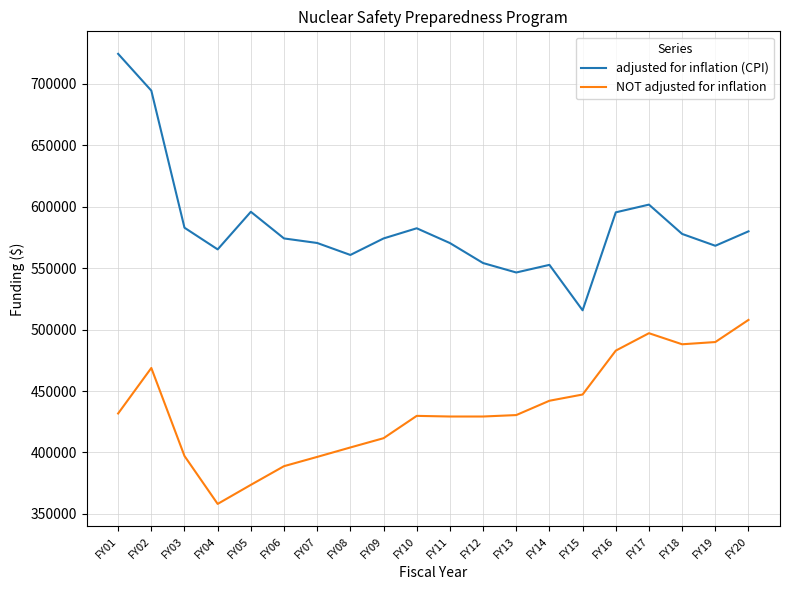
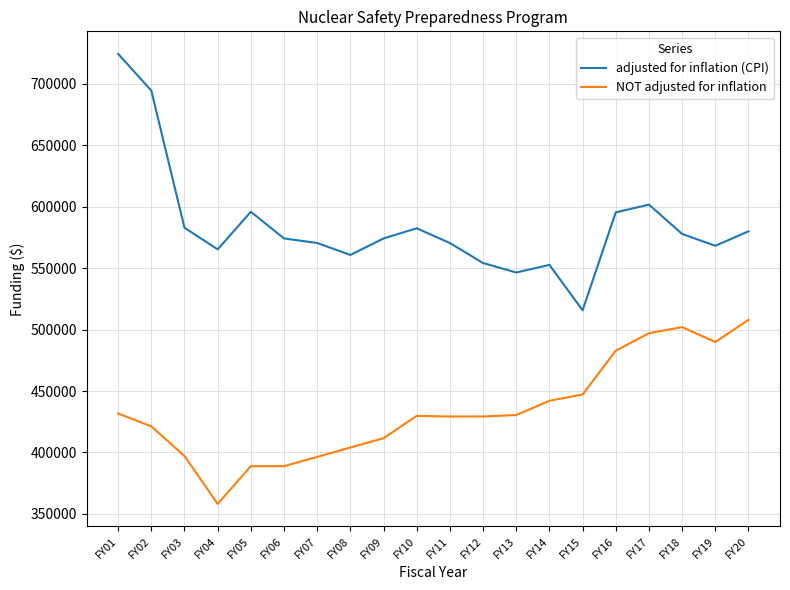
  {
    "adjusted for inflation (CPI)": {
      "FY01": 724000,
      "FY02": 695000,
      "FY03": 583000,
      "FY04": 565000,
      "FY05": 596000,
      "FY06": 574000,
      "FY07": 571000,
      "FY08": 561000,
      "FY09": 574000,
      "FY10": 582000,
      "FY11": 570000,
      "FY12": 554000,
      "FY13": 546000,
      "FY14": 553000,
      "FY15": 516000,
      "FY16": 595000,
      "FY17": 602000,
      "FY18": 578000,
      "FY19": 568000,
      "FY20": 580000
    },
    "NOT adjusted for inflation": {
      "FY01": 432000,
-     "FY02": 469000,
+     "FY02": 421000,
      "FY03": 397000,
      "FY04": 358000,
-     "FY05": 374000,
+     "FY05": 389000,
      "FY06": 389000,
      "FY07": 396000,
      "FY08": 404000,
      "FY09": 412000,
      "FY10": 430000,
      "FY11": 429000,
      "FY12": 429000,
      "FY13": 430000,
      "FY14": 442000,
      "FY15": 447000,
      "FY16": 483000,
      "FY17": 497000,
-     "FY18": 488000,
+     "FY18": 502000,
      "FY19": 490000,
      "FY20": 508000
    }
  }
